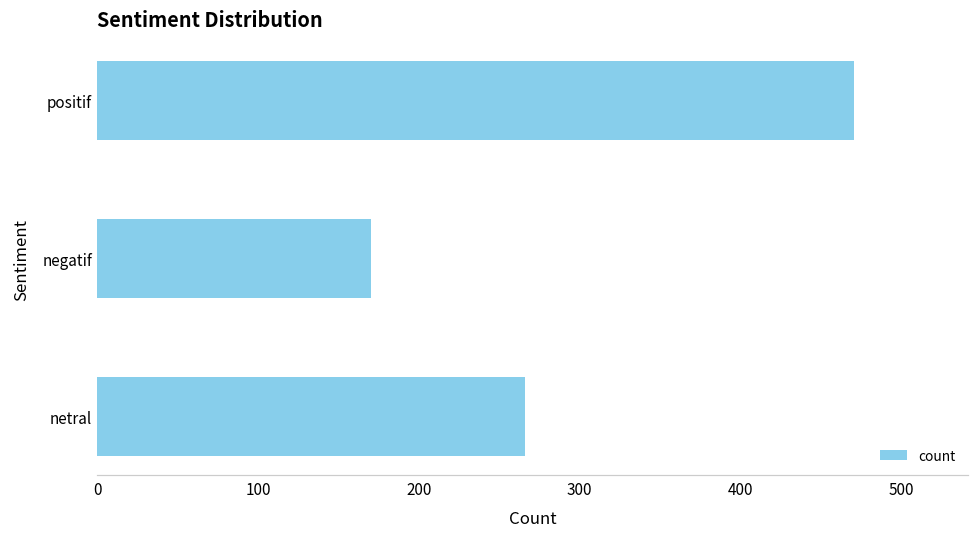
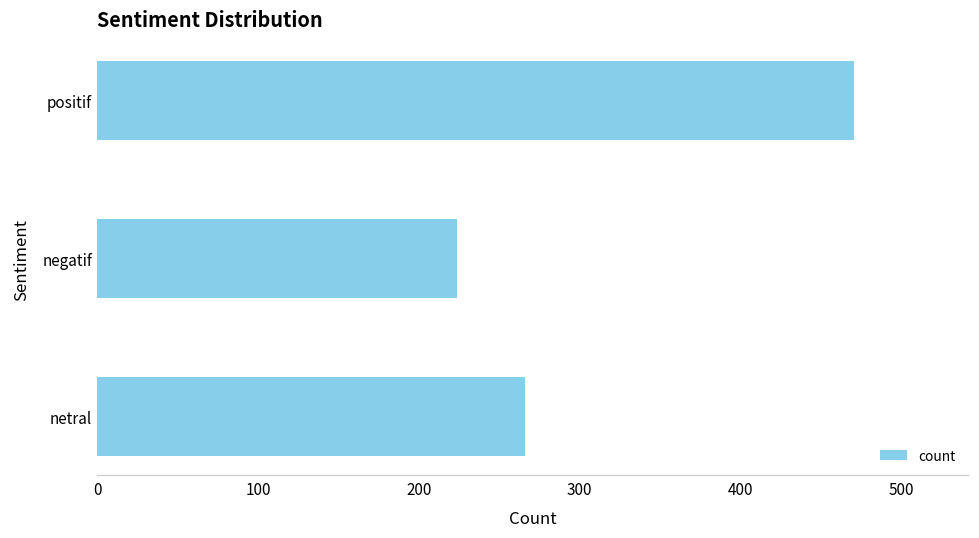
  {
    "positif": 471,
-   "negatif": 170,
+   "negatif": 224,
    "netral": 266
  }
